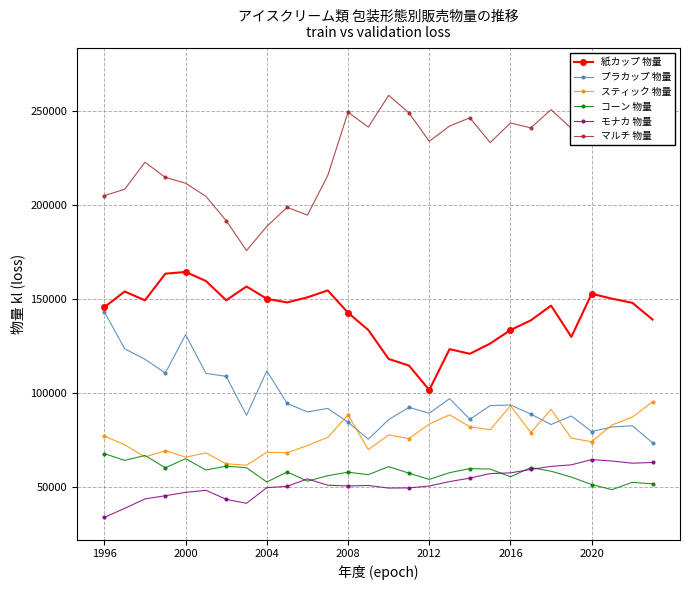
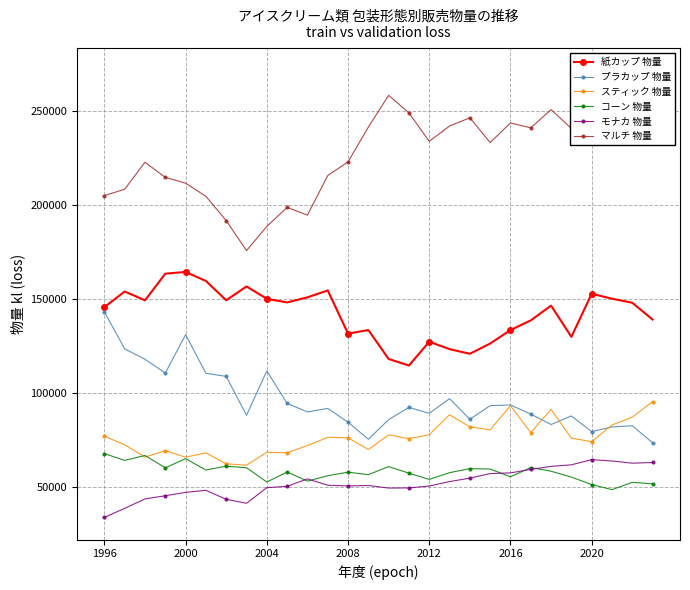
  {
    "紙カップ 物量": {
      "1996": 146000,
      "2000": 164000,
      "2004": 150000,
-     "2008": 143000,
-     "2012": 102000,
+     "2008": 132000,
+     "2012": 127000,
      "2016": 134000,
      "2020": 153000
    },
    "プラカップ 物量": {
      "1996": 143000,
      "2000": 131000,
      "2004": 112000,
      "2008": 85000,
      "2012": 89000,
      "2020": 80000
    },
    "スティック 物量": {
      "1996": 77000,
      "2004": 69000,
-     "2008": 88000,
-     "2012": 84000,
+     "2008": 76000,
+     "2012": 78000,
      "2020": 74000
    },
    "コーン 物量": {
      "1996": 68000,
      "2004": 53000,
      "2008": 58000,
      "2012": 54000,
      "2016": 56000,
      "2020": 51000
    },
    "モナカ 物量": {
      "1996": 34000,
      "2000": 47000,
      "2004": 50000,
      "2008": 51000,
      "2012": 51000,
      "2016": 58000,
      "2020": 65000
    },
    "マルチ 物量": {
      "1996": 205000,
      "2000": 212000,
      "2004": 189000,
-     "2008": 249000,
+     "2008": 223000,
      "2012": 234000,
      "2016": 244000
    }
  }
